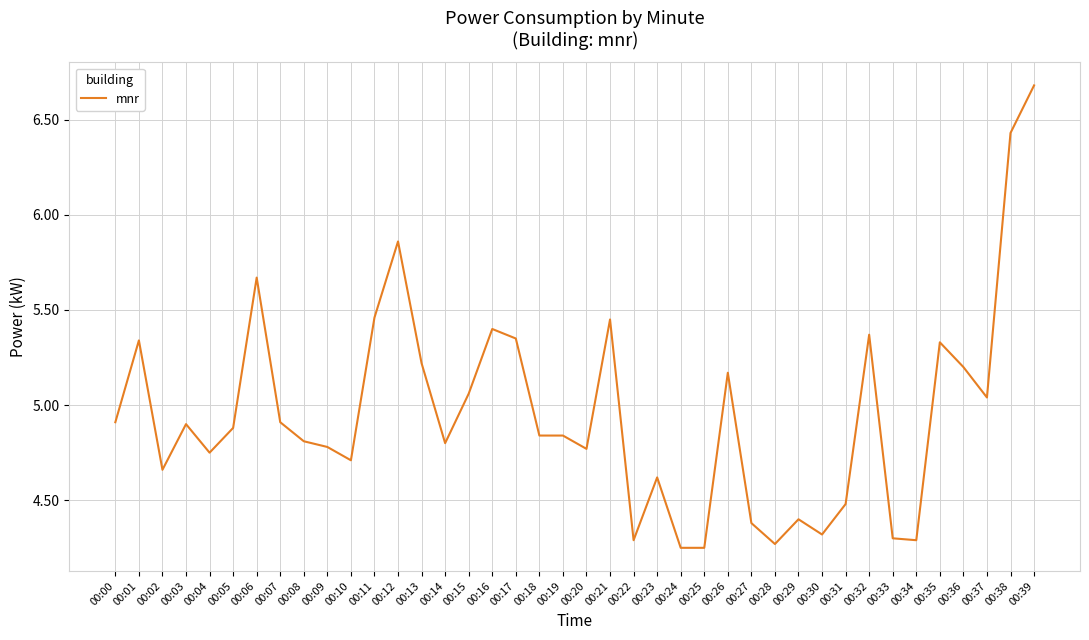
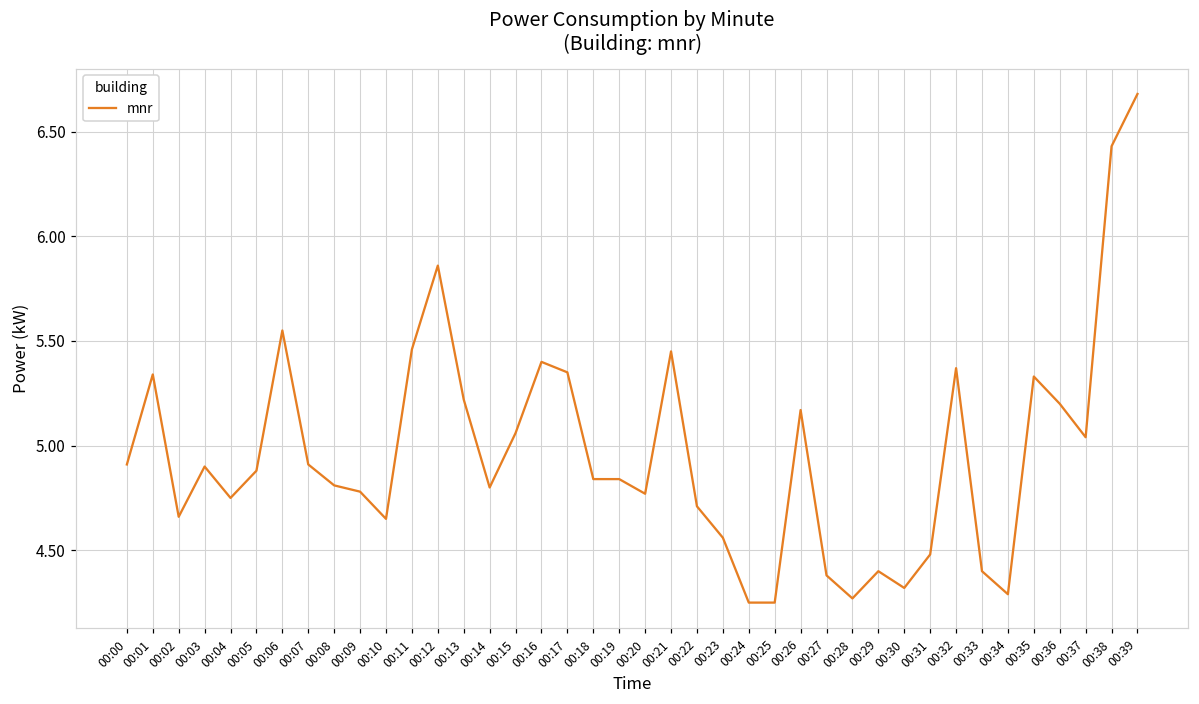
  {
    "00:00": 4.91,
    "00:01": 5.34,
    "00:02": 4.66,
    "00:03": 4.90,
    "00:04": 4.75,
    "00:05": 4.88,
-   "00:06": 5.67,
+   "00:06": 5.55,
    "00:07": 4.91,
    "00:08": 4.81,
    "00:09": 4.78,
-   "00:10": 4.71,
+   "00:10": 4.65,
    "00:11": 5.46,
    "00:12": 5.86,
    "00:13": 5.22,
    "00:14": 4.80,
    "00:15": 5.06,
    "00:16": 5.40,
    "00:17": 5.35,
    "00:18": 4.84,
    "00:19": 4.84,
    "00:20": 4.77,
    "00:21": 5.45,
-   "00:22": 4.29,
-   "00:23": 4.62,
+   "00:22": 4.71,
+   "00:23": 4.56,
    "00:24": 4.25,
    "00:25": 4.25,
    "00:26": 5.17,
    "00:27": 4.38,
    "00:28": 4.27,
    "00:29": 4.40,
    "00:30": 4.32,
    "00:31": 4.48,
    "00:32": 5.37,
-   "00:33": 4.3,
+   "00:33": 4.4,
    "00:34": 4.29,
    "00:35": 5.33,
    "00:36": 5.20,
    "00:37": 5.04,
    "00:38": 6.43,
    "00:39": 6.68
  }
